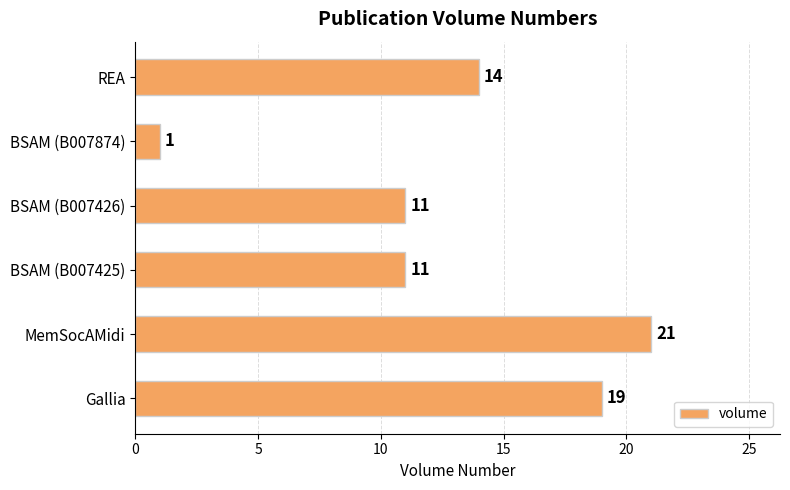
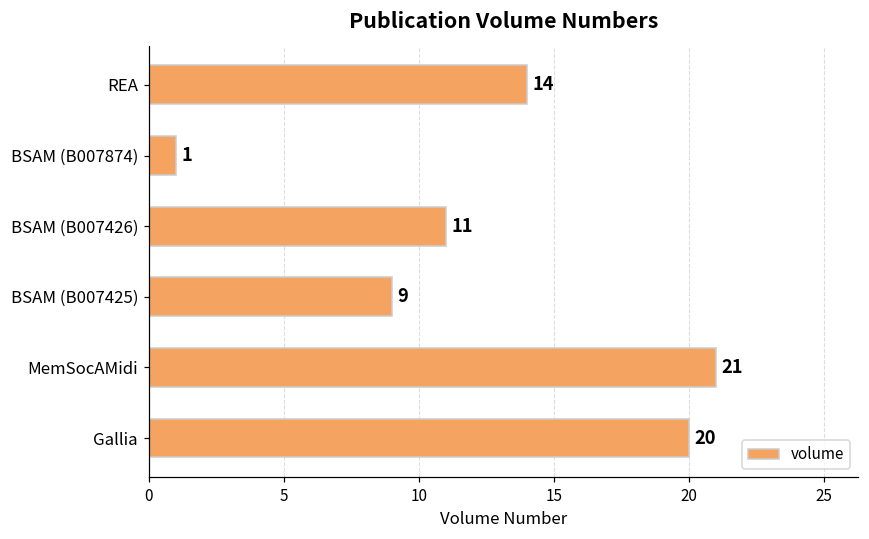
  {
    "REA": 14,
    "BSAM (B007874)": 1,
    "BSAM (B007426)": 11,
-   "BSAM (B007425)": 11,
+   "BSAM (B007425)": 9,
    "MemSocAMidi": 21,
-   "Gallia": 19
+   "Gallia": 20
  }
